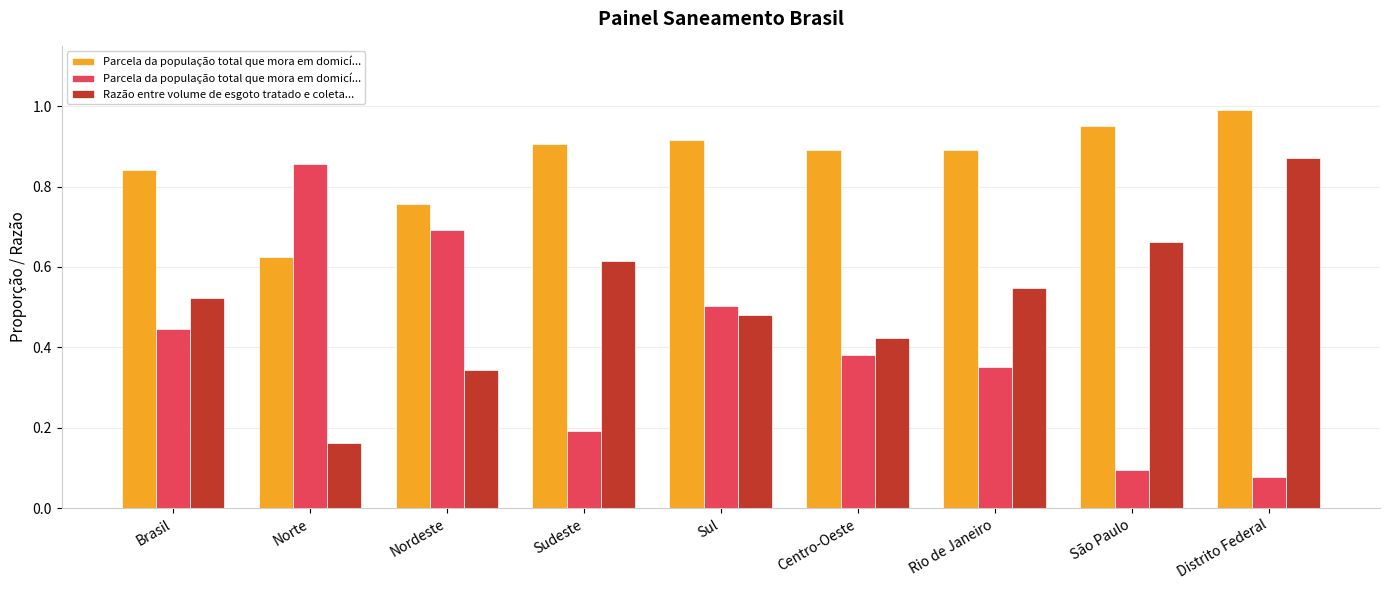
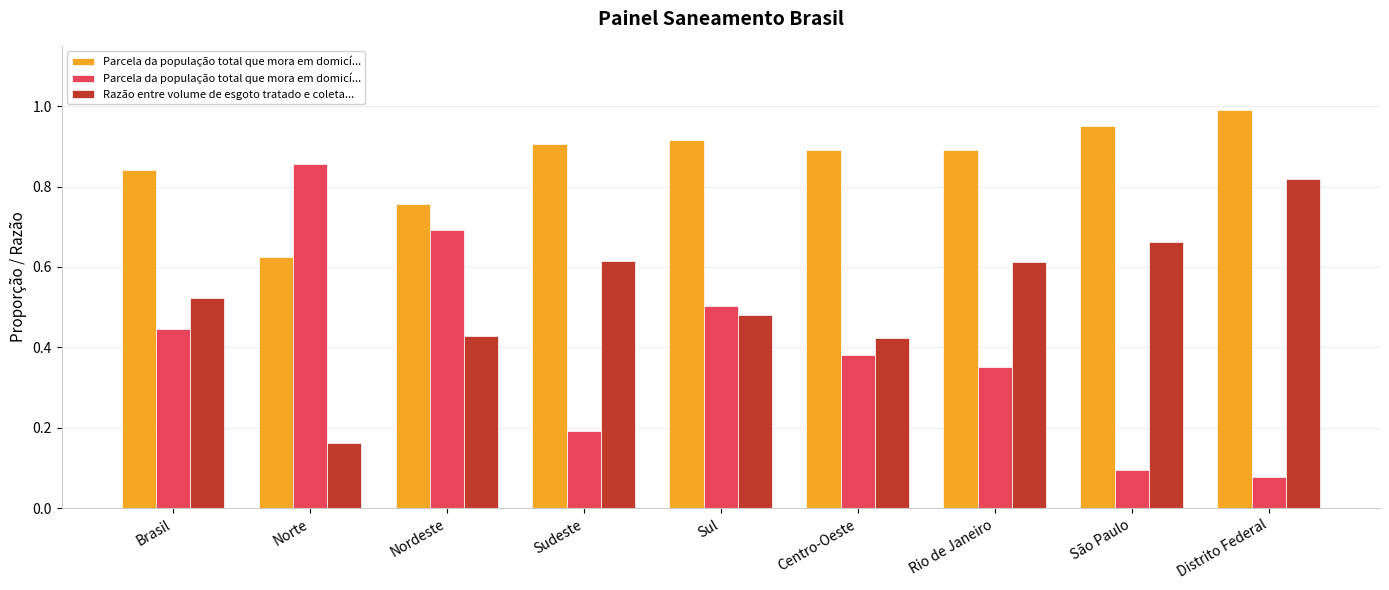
  {
    "Razão entre volume de esgoto tratado e coleta...": {
      "Brasil": 0.52,
      "Norte": 0.16,
-     "Nordeste": 0.34,
+     "Nordeste": 0.43,
      "Sudeste": 0.62,
      "Sul": 0.48,
      "Centro-Oeste": 0.42,
-     "Rio de Janeiro": 0.55,
+     "Rio de Janeiro": 0.61,
      "São Paulo": 0.66,
-     "Distrito Federal": 0.87
+     "Distrito Federal": 0.82
    }
  }
